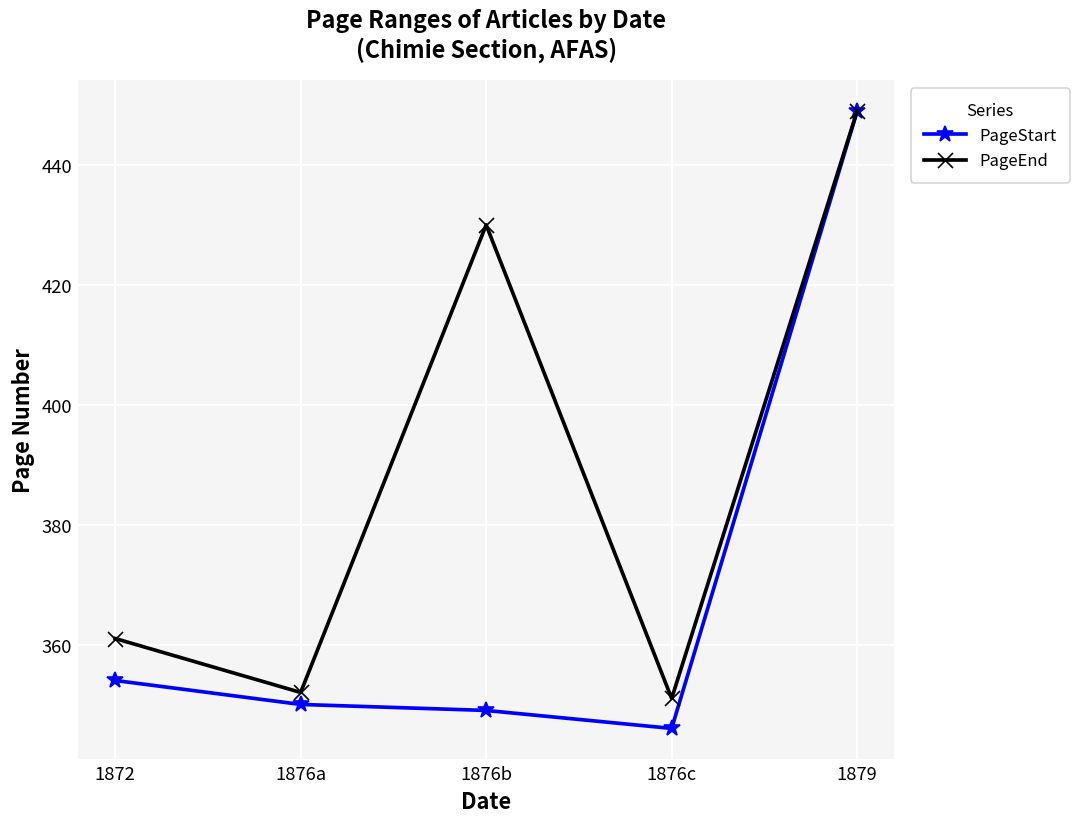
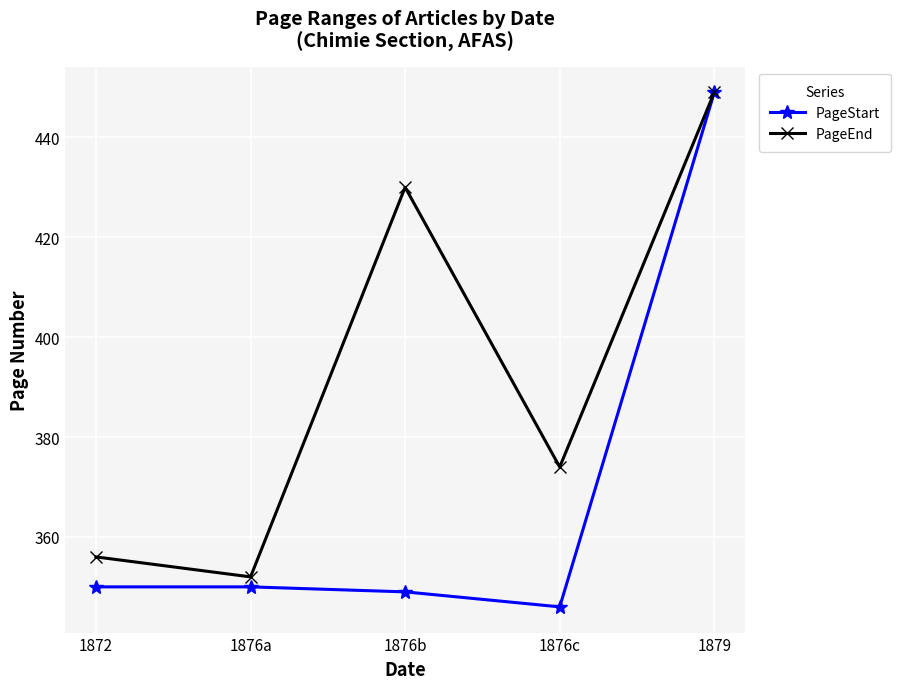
  {
    "PageStart": {
-     "1872": 354,
+     "1872": 350,
      "1876a": 350,
      "1876b": 349,
      "1876c": 346
    },
    "PageEnd": {
-     "1872": 361,
+     "1872": 356,
      "1876a": 352,
      "1876b": 430,
-     "1876c": 351
+     "1876c": 374
    }
  }
